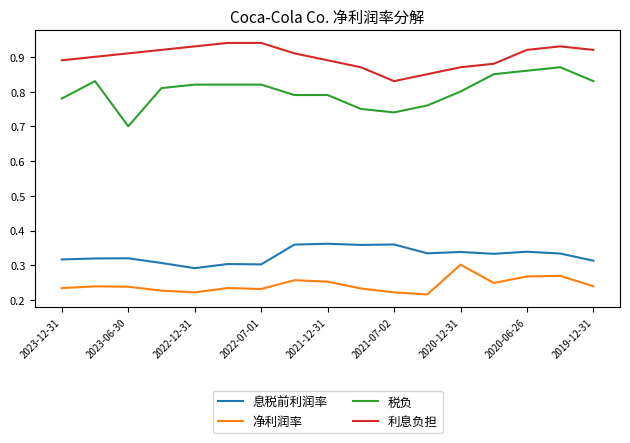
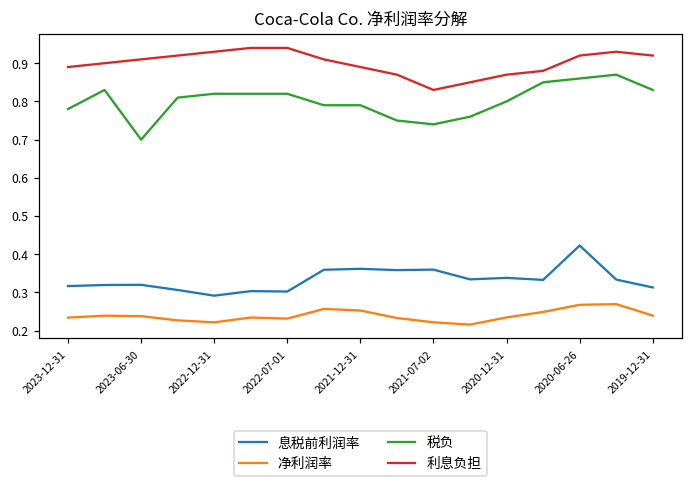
  {
    "息税前利润率": {
      "2023-12-31": 0.32,
      "2023-06-30": 0.32,
      "2022-12-31": 0.29,
      "2022-07-01": 0.30,
      "2021-12-31": 0.36,
      "2021-07-02": 0.36,
      "2020-12-31": 0.34,
-     "2020-06-26": 0.34,
+     "2020-06-26": 0.42,
      "2019-12-31": 0.31
    },
    "净利润率": {
      "2023-12-31": 0.23,
      "2023-06-30": 0.24,
      "2022-12-31": 0.22,
      "2022-07-01": 0.23,
      "2021-12-31": 0.25,
      "2021-07-02": 0.22,
-     "2020-12-31": 0.30,
+     "2020-12-31": 0.23,
      "2020-06-26": 0.27,
      "2019-12-31": 0.24
    },
    "税负": {
      "2023-12-31": 0.78,
      "2023-06-30": 0.70,
      "2022-12-31": 0.82,
      "2022-07-01": 0.82,
      "2021-12-31": 0.79,
      "2021-07-02": 0.74,
      "2020-12-31": 0.80,
      "2020-06-26": 0.86,
      "2019-12-31": 0.83
    },
    "利息负担": {
      "2023-12-31": 0.89,
      "2023-06-30": 0.91,
      "2022-12-31": 0.93,
      "2022-07-01": 0.94,
      "2021-12-31": 0.89,
      "2021-07-02": 0.83,
      "2020-12-31": 0.87,
      "2020-06-26": 0.92,
      "2019-12-31": 0.92
    }
  }
